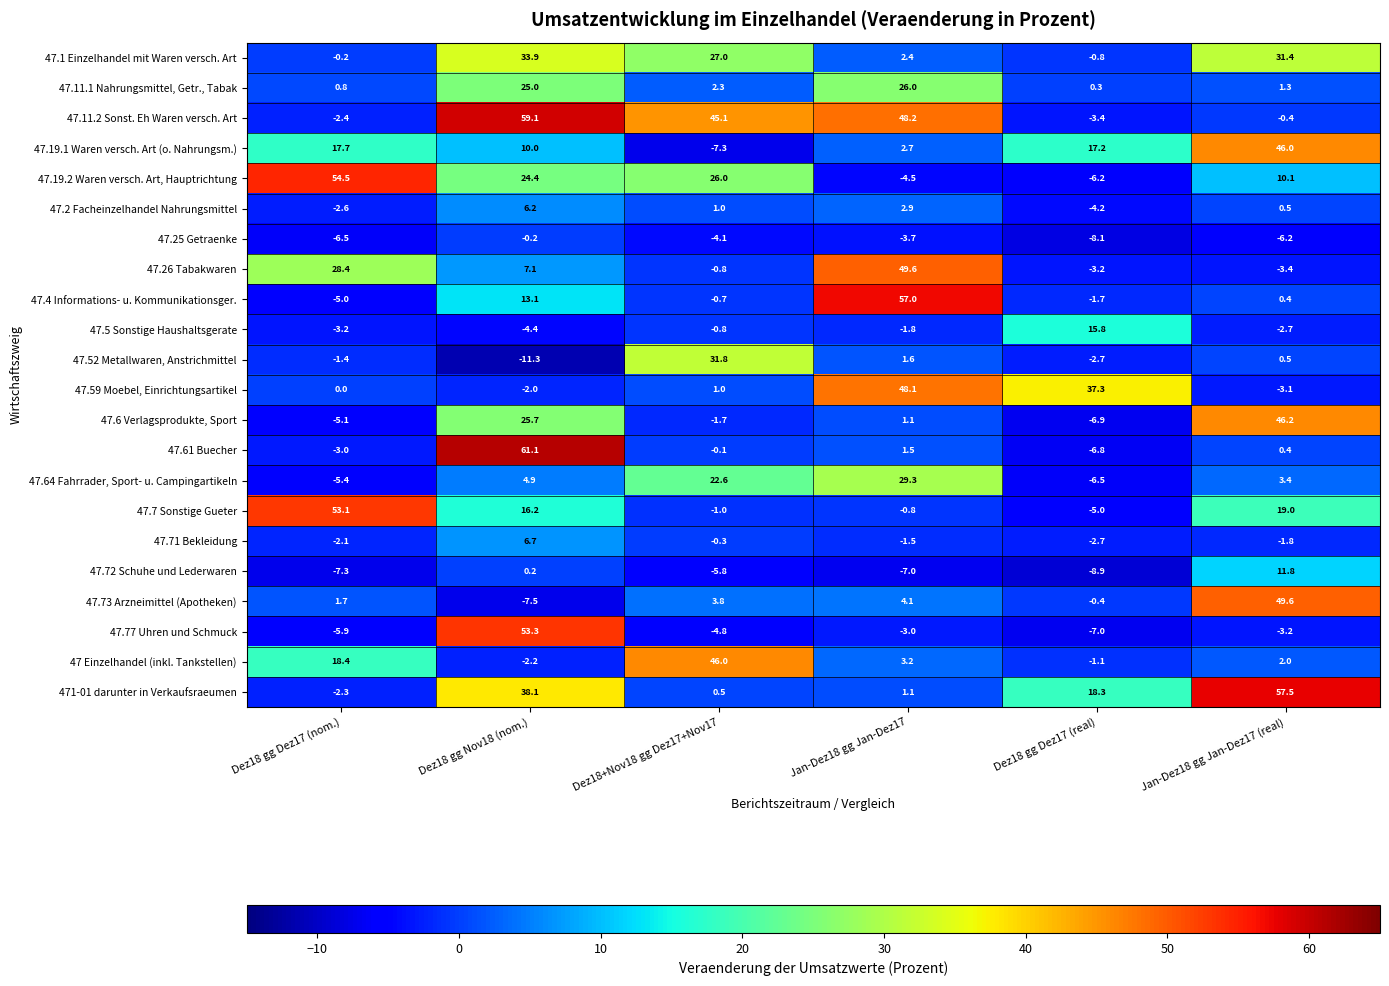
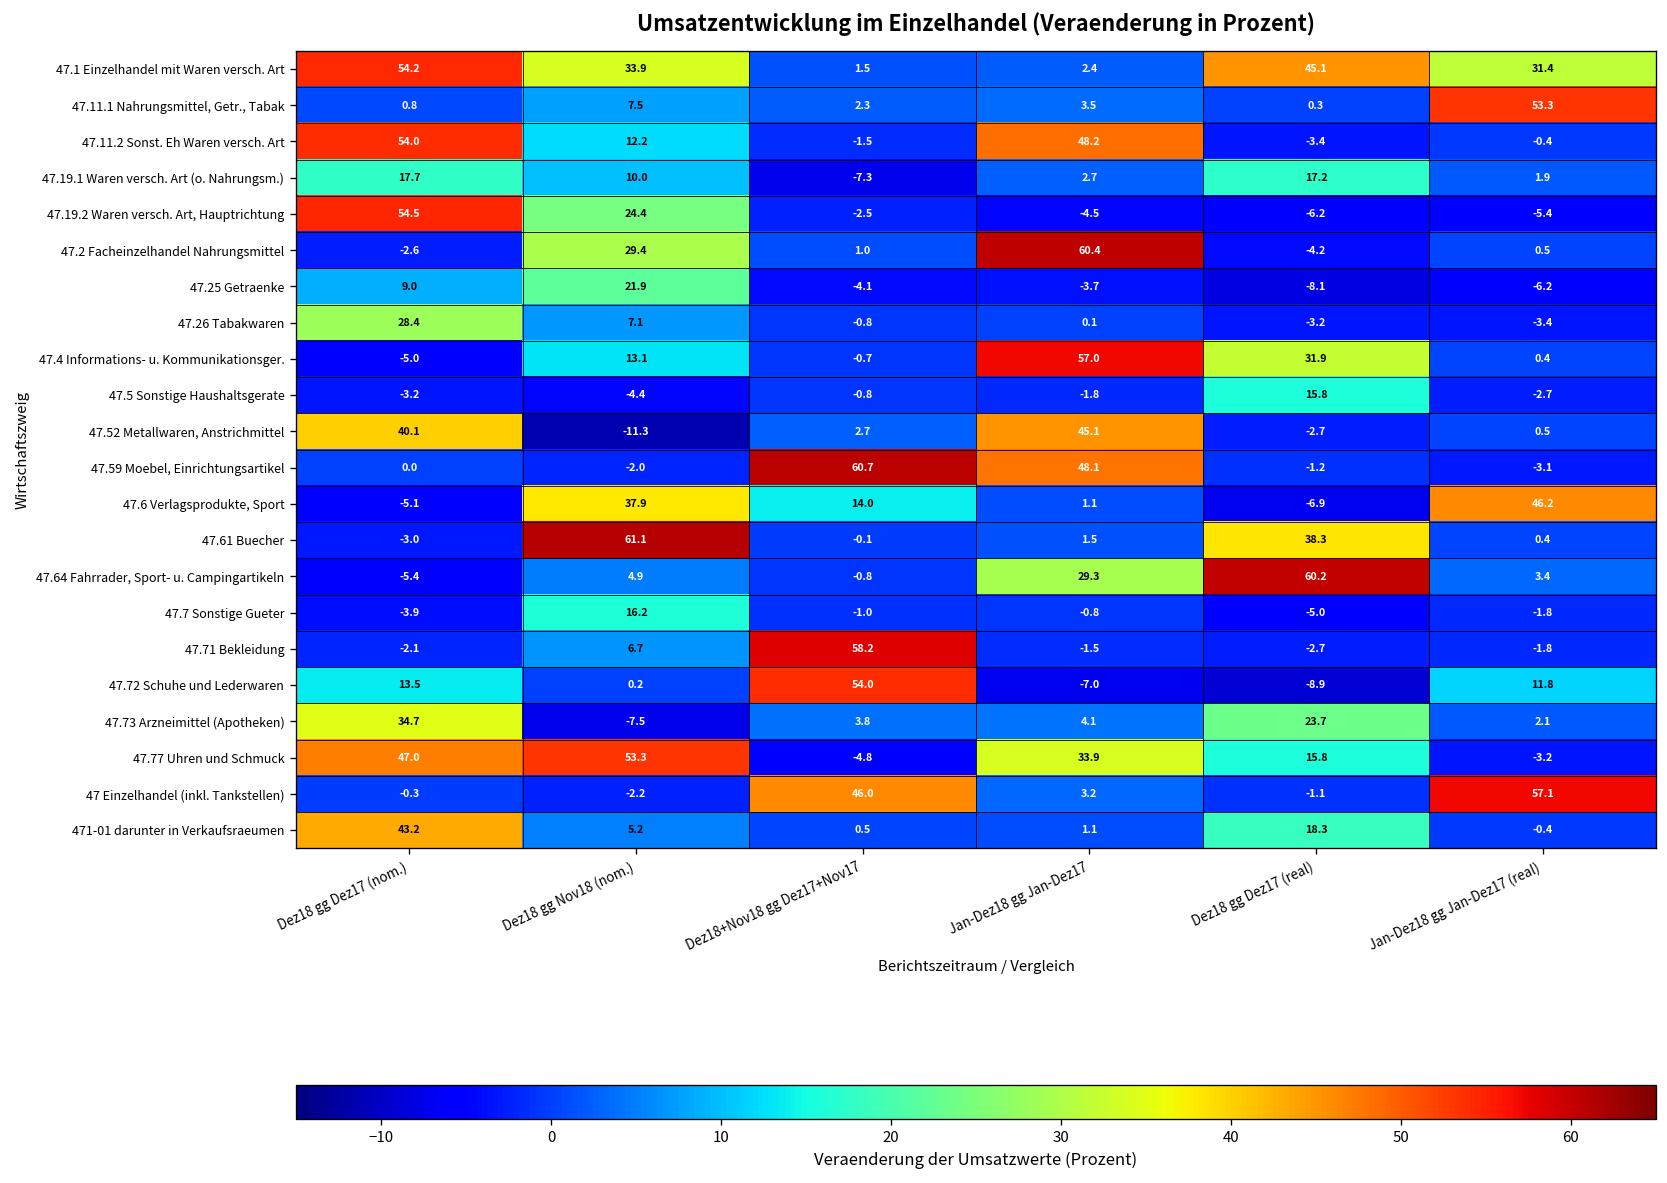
  {
    "47.1 Einzelhandel mit Waren versch. Art": {
-     "Dez18 gg Dez17 (nom.)": -0.2,
+     "Dez18 gg Dez17 (nom.)": 54.2,
      "Dez18 gg Nov18 (nom.)": 33.9,
-     "Dez18+Nov18 gg Dez17+Nov17": 27.0,
+     "Dez18+Nov18 gg Dez17+Nov17": 1.5,
      "Jan-Dez18 gg Jan-Dez17": 2.4,
-     "Dez18 gg Dez17 (real)": -0.8,
+     "Dez18 gg Dez17 (real)": 45.1,
      "Jan-Dez18 gg Jan-Dez17 (real)": 31.4
    },
    "47.11.1 Nahrungsmittel, Getr., Tabak": {
      "Dez18 gg Dez17 (nom.)": 0.8,
-     "Dez18 gg Nov18 (nom.)": 25.0,
+     "Dez18 gg Nov18 (nom.)": 7.5,
      "Dez18+Nov18 gg Dez17+Nov17": 2.3,
-     "Jan-Dez18 gg Jan-Dez17": 26.0,
+     "Jan-Dez18 gg Jan-Dez17": 3.5,
      "Dez18 gg Dez17 (real)": 0.3,
-     "Jan-Dez18 gg Jan-Dez17 (real)": 1.3
+     "Jan-Dez18 gg Jan-Dez17 (real)": 53.3
    },
    "47.11.2 Sonst. Eh Waren versch. Art": {
-     "Dez18 gg Dez17 (nom.)": -2.4,
-     "Dez18 gg Nov18 (nom.)": 59.1,
-     "Dez18+Nov18 gg Dez17+Nov17": 45.1,
+     "Dez18 gg Dez17 (nom.)": 54.0,
+     "Dez18 gg Nov18 (nom.)": 12.2,
+     "Dez18+Nov18 gg Dez17+Nov17": -1.5,
      "Jan-Dez18 gg Jan-Dez17": 48.2,
      "Dez18 gg Dez17 (real)": -3.4,
      "Jan-Dez18 gg Jan-Dez17 (real)": -0.4
    },
    "47.19.1 Waren versch. Art (o. Nahrungsm.)": {
      "Dez18 gg Dez17 (nom.)": 17.7,
      "Dez18 gg Nov18 (nom.)": 10.0,
      "Dez18+Nov18 gg Dez17+Nov17": -7.3,
      "Jan-Dez18 gg Jan-Dez17": 2.7,
      "Dez18 gg Dez17 (real)": 17.2,
-     "Jan-Dez18 gg Jan-Dez17 (real)": 46.0
+     "Jan-Dez18 gg Jan-Dez17 (real)": 1.9
    },
    "47.19.2 Waren versch. Art, Hauptrichtung": {
      "Dez18 gg Dez17 (nom.)": 54.5,
      "Dez18 gg Nov18 (nom.)": 24.4,
-     "Dez18+Nov18 gg Dez17+Nov17": 26.0,
+     "Dez18+Nov18 gg Dez17+Nov17": -2.5,
      "Jan-Dez18 gg Jan-Dez17": -4.5,
      "Dez18 gg Dez17 (real)": -6.2,
-     "Jan-Dez18 gg Jan-Dez17 (real)": 10.1
+     "Jan-Dez18 gg Jan-Dez17 (real)": -5.4
    },
    "47.2 Facheinzelhandel Nahrungsmittel": {
      "Dez18 gg Dez17 (nom.)": -2.6,
-     "Dez18 gg Nov18 (nom.)": 6.2,
+     "Dez18 gg Nov18 (nom.)": 29.4,
      "Dez18+Nov18 gg Dez17+Nov17": 1.0,
-     "Jan-Dez18 gg Jan-Dez17": 2.9,
+     "Jan-Dez18 gg Jan-Dez17": 60.4,
      "Dez18 gg Dez17 (real)": -4.2,
      "Jan-Dez18 gg Jan-Dez17 (real)": 0.5
    },
    "47.25 Getraenke": {
-     "Dez18 gg Dez17 (nom.)": -6.5,
-     "Dez18 gg Nov18 (nom.)": -0.2,
+     "Dez18 gg Dez17 (nom.)": 9.0,
+     "Dez18 gg Nov18 (nom.)": 21.9,
      "Dez18+Nov18 gg Dez17+Nov17": -4.1,
      "Jan-Dez18 gg Jan-Dez17": -3.7,
      "Dez18 gg Dez17 (real)": -8.1,
      "Jan-Dez18 gg Jan-Dez17 (real)": -6.2
    },
    "47.26 Tabakwaren": {
      "Dez18 gg Dez17 (nom.)": 28.4,
      "Dez18 gg Nov18 (nom.)": 7.1,
      "Dez18+Nov18 gg Dez17+Nov17": -0.8,
-     "Jan-Dez18 gg Jan-Dez17": 49.6,
+     "Jan-Dez18 gg Jan-Dez17": 0.1,
      "Dez18 gg Dez17 (real)": -3.2,
      "Jan-Dez18 gg Jan-Dez17 (real)": -3.4
    },
    "47.4 Informations- u. Kommunikationsger.": {
      "Dez18 gg Dez17 (nom.)": -5.0,
      "Dez18 gg Nov18 (nom.)": 13.1,
      "Dez18+Nov18 gg Dez17+Nov17": -0.7,
      "Jan-Dez18 gg Jan-Dez17": 57.0,
-     "Dez18 gg Dez17 (real)": -1.7,
+     "Dez18 gg Dez17 (real)": 31.9,
      "Jan-Dez18 gg Jan-Dez17 (real)": 0.4
    },
    "47.5 Sonstige Haushaltsgerate": {
      "Dez18 gg Dez17 (nom.)": -3.2,
      "Dez18 gg Nov18 (nom.)": -4.4,
      "Dez18+Nov18 gg Dez17+Nov17": -0.8,
      "Jan-Dez18 gg Jan-Dez17": -1.8,
      "Dez18 gg Dez17 (real)": 15.8,
      "Jan-Dez18 gg Jan-Dez17 (real)": -2.7
    },
    "47.52 Metallwaren, Anstrichmittel": {
-     "Dez18 gg Dez17 (nom.)": -1.4,
+     "Dez18 gg Dez17 (nom.)": 40.1,
      "Dez18 gg Nov18 (nom.)": -11.3,
-     "Dez18+Nov18 gg Dez17+Nov17": 31.8,
-     "Jan-Dez18 gg Jan-Dez17": 1.6,
+     "Dez18+Nov18 gg Dez17+Nov17": 2.7,
+     "Jan-Dez18 gg Jan-Dez17": 45.1,
      "Dez18 gg Dez17 (real)": -2.7,
      "Jan-Dez18 gg Jan-Dez17 (real)": 0.5
    },
    "47.59 Moebel, Einrichtungsartikel": {
      "Dez18 gg Dez17 (nom.)": 0.0,
      "Dez18 gg Nov18 (nom.)": -2.0,
-     "Dez18+Nov18 gg Dez17+Nov17": 1.0,
+     "Dez18+Nov18 gg Dez17+Nov17": 60.7,
      "Jan-Dez18 gg Jan-Dez17": 48.1,
-     "Dez18 gg Dez17 (real)": 37.3,
+     "Dez18 gg Dez17 (real)": -1.2,
      "Jan-Dez18 gg Jan-Dez17 (real)": -3.1
    },
    "47.6 Verlagsprodukte, Sport": {
      "Dez18 gg Dez17 (nom.)": -5.1,
-     "Dez18 gg Nov18 (nom.)": 25.7,
-     "Dez18+Nov18 gg Dez17+Nov17": -1.7,
+     "Dez18 gg Nov18 (nom.)": 37.9,
+     "Dez18+Nov18 gg Dez17+Nov17": 14.0,
      "Jan-Dez18 gg Jan-Dez17": 1.1,
      "Dez18 gg Dez17 (real)": -6.9,
      "Jan-Dez18 gg Jan-Dez17 (real)": 46.2
    },
    "47.61 Buecher": {
      "Dez18 gg Dez17 (nom.)": -3.0,
      "Dez18 gg Nov18 (nom.)": 61.1,
      "Dez18+Nov18 gg Dez17+Nov17": -0.1,
      "Jan-Dez18 gg Jan-Dez17": 1.5,
-     "Dez18 gg Dez17 (real)": -6.8,
+     "Dez18 gg Dez17 (real)": 38.3,
      "Jan-Dez18 gg Jan-Dez17 (real)": 0.4
    },
    "47.64 Fahrrader, Sport- u. Campingartikeln": {
      "Dez18 gg Dez17 (nom.)": -5.4,
      "Dez18 gg Nov18 (nom.)": 4.9,
-     "Dez18+Nov18 gg Dez17+Nov17": 22.6,
+     "Dez18+Nov18 gg Dez17+Nov17": -0.8,
      "Jan-Dez18 gg Jan-Dez17": 29.3,
-     "Dez18 gg Dez17 (real)": -6.5,
+     "Dez18 gg Dez17 (real)": 60.2,
      "Jan-Dez18 gg Jan-Dez17 (real)": 3.4
    },
    "47.7 Sonstige Gueter": {
-     "Dez18 gg Dez17 (nom.)": 53.1,
+     "Dez18 gg Dez17 (nom.)": -3.9,
      "Dez18 gg Nov18 (nom.)": 16.2,
      "Dez18+Nov18 gg Dez17+Nov17": -1.0,
      "Jan-Dez18 gg Jan-Dez17": -0.8,
      "Dez18 gg Dez17 (real)": -5.0,
-     "Jan-Dez18 gg Jan-Dez17 (real)": 19.0
+     "Jan-Dez18 gg Jan-Dez17 (real)": -1.8
    },
    "47.71 Bekleidung": {
      "Dez18 gg Dez17 (nom.)": -2.1,
      "Dez18 gg Nov18 (nom.)": 6.7,
-     "Dez18+Nov18 gg Dez17+Nov17": -0.3,
+     "Dez18+Nov18 gg Dez17+Nov17": 58.2,
      "Jan-Dez18 gg Jan-Dez17": -1.5,
      "Dez18 gg Dez17 (real)": -2.7,
      "Jan-Dez18 gg Jan-Dez17 (real)": -1.8
    },
    "47.72 Schuhe und Lederwaren": {
-     "Dez18 gg Dez17 (nom.)": -7.3,
+     "Dez18 gg Dez17 (nom.)": 13.5,
      "Dez18 gg Nov18 (nom.)": 0.2,
-     "Dez18+Nov18 gg Dez17+Nov17": -5.8,
+     "Dez18+Nov18 gg Dez17+Nov17": 54.0,
      "Jan-Dez18 gg Jan-Dez17": -7.0,
      "Dez18 gg Dez17 (real)": -8.9,
      "Jan-Dez18 gg Jan-Dez17 (real)": 11.8
    },
    "47.73 Arzneimittel (Apotheken)": {
-     "Dez18 gg Dez17 (nom.)": 1.7,
+     "Dez18 gg Dez17 (nom.)": 34.7,
      "Dez18 gg Nov18 (nom.)": -7.5,
      "Dez18+Nov18 gg Dez17+Nov17": 3.8,
      "Jan-Dez18 gg Jan-Dez17": 4.1,
-     "Dez18 gg Dez17 (real)": -0.4,
-     "Jan-Dez18 gg Jan-Dez17 (real)": 49.6
+     "Dez18 gg Dez17 (real)": 23.7,
+     "Jan-Dez18 gg Jan-Dez17 (real)": 2.1
    },
    "47.77 Uhren und Schmuck": {
-     "Dez18 gg Dez17 (nom.)": -5.9,
+     "Dez18 gg Dez17 (nom.)": 47.0,
      "Dez18 gg Nov18 (nom.)": 53.3,
      "Dez18+Nov18 gg Dez17+Nov17": -4.8,
-     "Jan-Dez18 gg Jan-Dez17": -3.0,
-     "Dez18 gg Dez17 (real)": -7.0,
+     "Jan-Dez18 gg Jan-Dez17": 33.9,
+     "Dez18 gg Dez17 (real)": 15.8,
      "Jan-Dez18 gg Jan-Dez17 (real)": -3.2
    },
    "47 Einzelhandel (inkl. Tankstellen)": {
-     "Dez18 gg Dez17 (nom.)": 18.4,
+     "Dez18 gg Dez17 (nom.)": -0.3,
      "Dez18 gg Nov18 (nom.)": -2.2,
      "Dez18+Nov18 gg Dez17+Nov17": 46.0,
      "Jan-Dez18 gg Jan-Dez17": 3.2,
      "Dez18 gg Dez17 (real)": -1.1,
-     "Jan-Dez18 gg Jan-Dez17 (real)": 2.0
+     "Jan-Dez18 gg Jan-Dez17 (real)": 57.1
    },
    "471-01 darunter in Verkaufsraeumen": {
-     "Dez18 gg Dez17 (nom.)": -2.3,
-     "Dez18 gg Nov18 (nom.)": 38.1,
+     "Dez18 gg Dez17 (nom.)": 43.2,
+     "Dez18 gg Nov18 (nom.)": 5.2,
      "Dez18+Nov18 gg Dez17+Nov17": 0.5,
      "Jan-Dez18 gg Jan-Dez17": 1.1,
      "Dez18 gg Dez17 (real)": 18.3,
-     "Jan-Dez18 gg Jan-Dez17 (real)": 57.5
+     "Jan-Dez18 gg Jan-Dez17 (real)": -0.4
    }
  }
